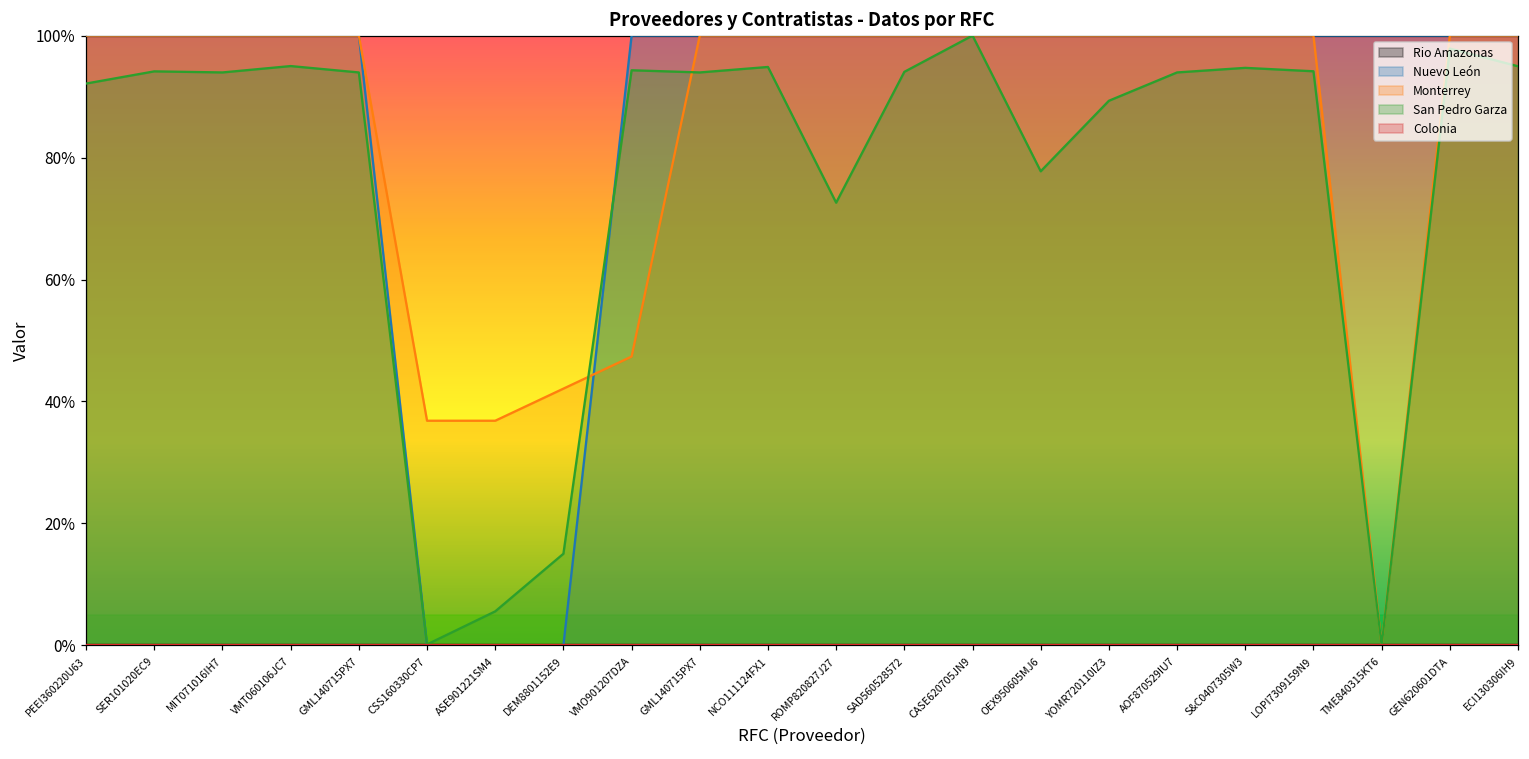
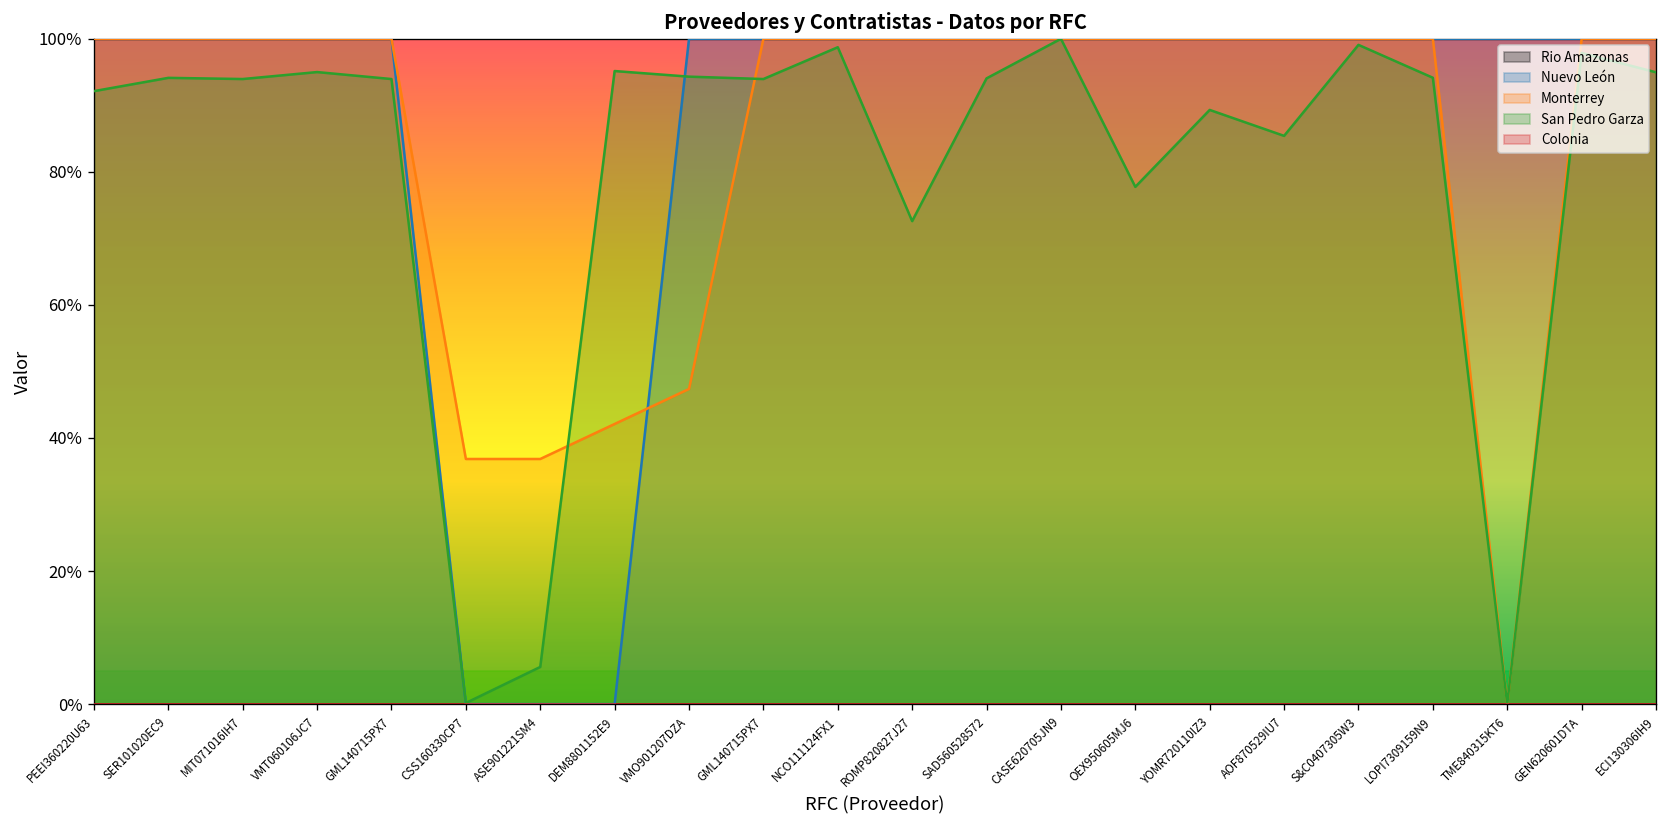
  {
    "Nuevo León": {
      "VMO901207DZA": "100%",
      "TME840315KT6": "100%"
    },
    "San Pedro Garza": {
      "PEEI360220U63": "92%",
      "SER101020EC9": "94%",
      "MIT071016IH7": "94%",
      "VMT060106JC7": "95%",
      "ASE901221SM4": "6%",
-     "DEM8801152E9": "15%",
+     "DEM8801152E9": "95%",
      "VMO901207DZA": "94%",
-     "NCO111124FX1": "95%",
+     "NCO111124FX1": "99%",
      "ROMP820827J27": "73%",
      "SAD560528572": "94%",
      "OEX950605MJ6": "78%",
      "YOMR720110IZ3": "89%",
-     "AOF870529IU7": "94%",
-     "S&C0407305W3": "95%",
+     "AOF870529IU7": "85%",
+     "S&C0407305W3": "99%",
      "LOPI7309159N9": "94%",
      "ECI130306IH9": "95%"
    }
  }
